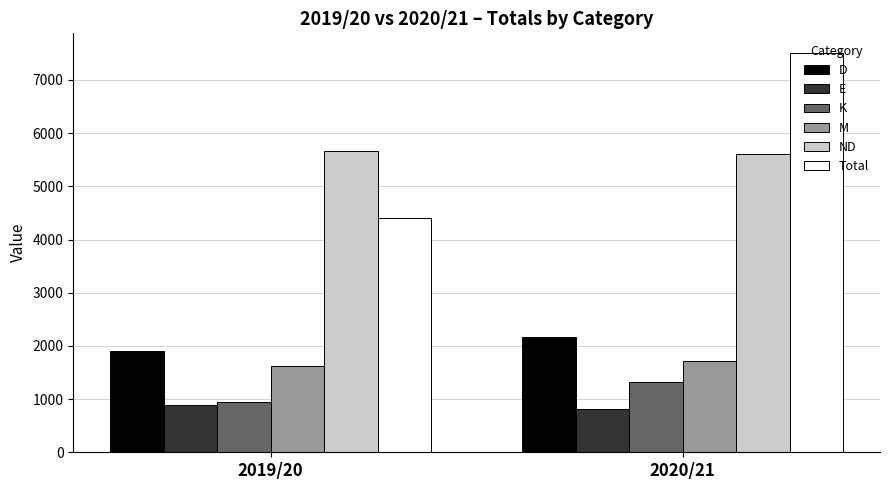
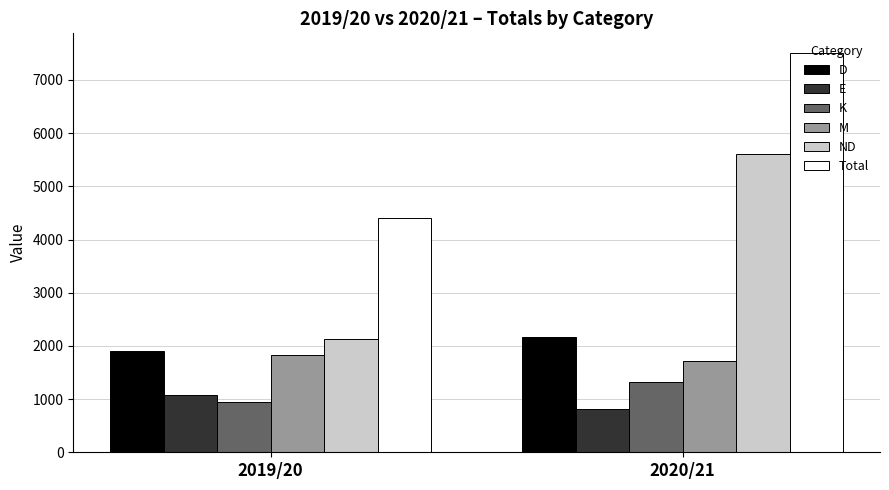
  {
    "D": {
      "2019/20": 1900,
      "2020/21": 2200
    },
    "E": {
-     "2019/20": 900,
+     "2019/20": 1100,
      "2020/21": 800
    },
    "K": {
      "2019/20": 1000,
      "2020/21": 1300
    },
    "M": {
-     "2019/20": 1600,
+     "2019/20": 1800,
      "2020/21": 1700
    },
    "ND": {
-     "2019/20": 5700,
+     "2019/20": 2100,
      "2020/21": 5600
    },
    "Total": {
      "2019/20": 4400,
      "2020/21": 7500
    }
  }
